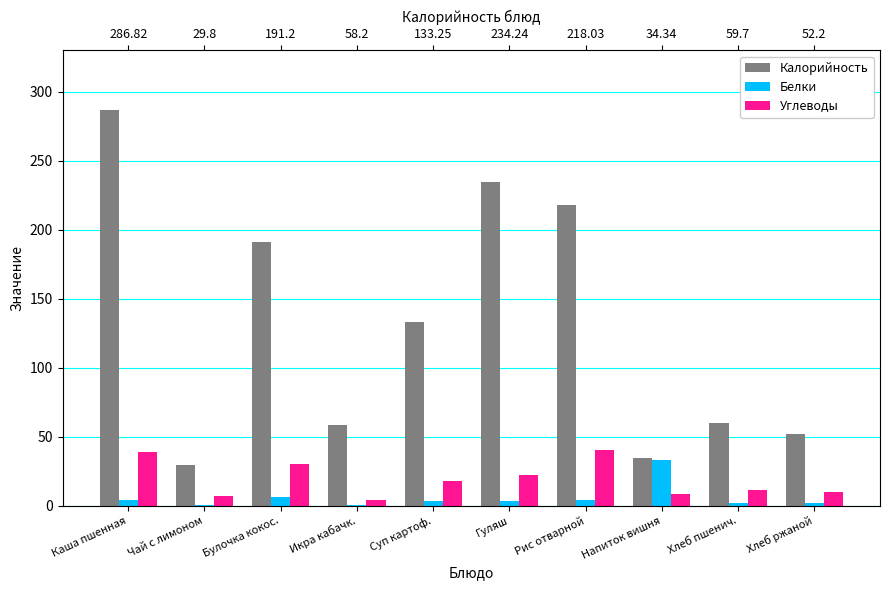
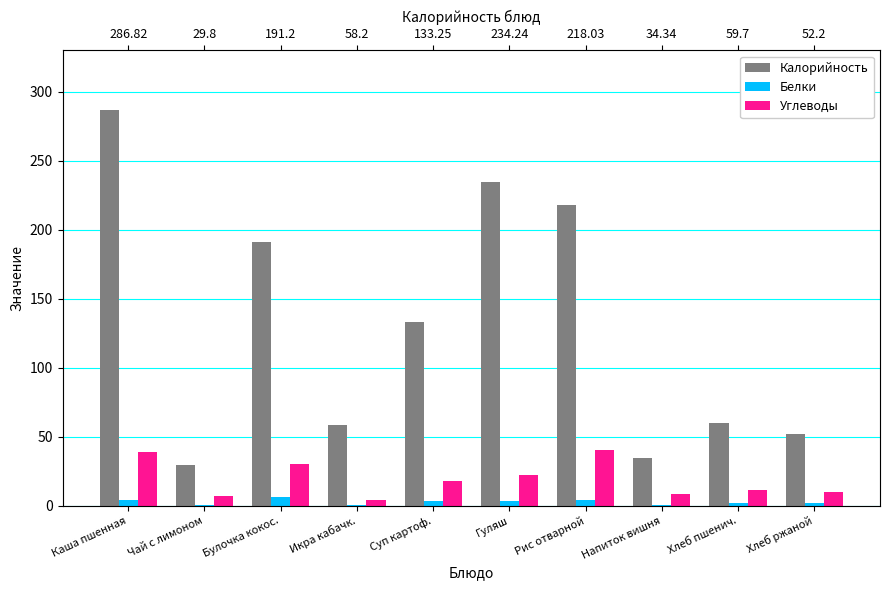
  {
    "Белки": {
      "Каша пшенная": 4,
      "Булочка кокос.": 7,
      "Суп картоф.": 3,
      "Гуляш": 3,
      "Рис отварной": 4,
-     "Напиток вишня": 33,
+     "Напиток вишня": 0,
      "Хлеб пшенич.": 2,
      "Хлеб ржаной": 2
    }
  }
